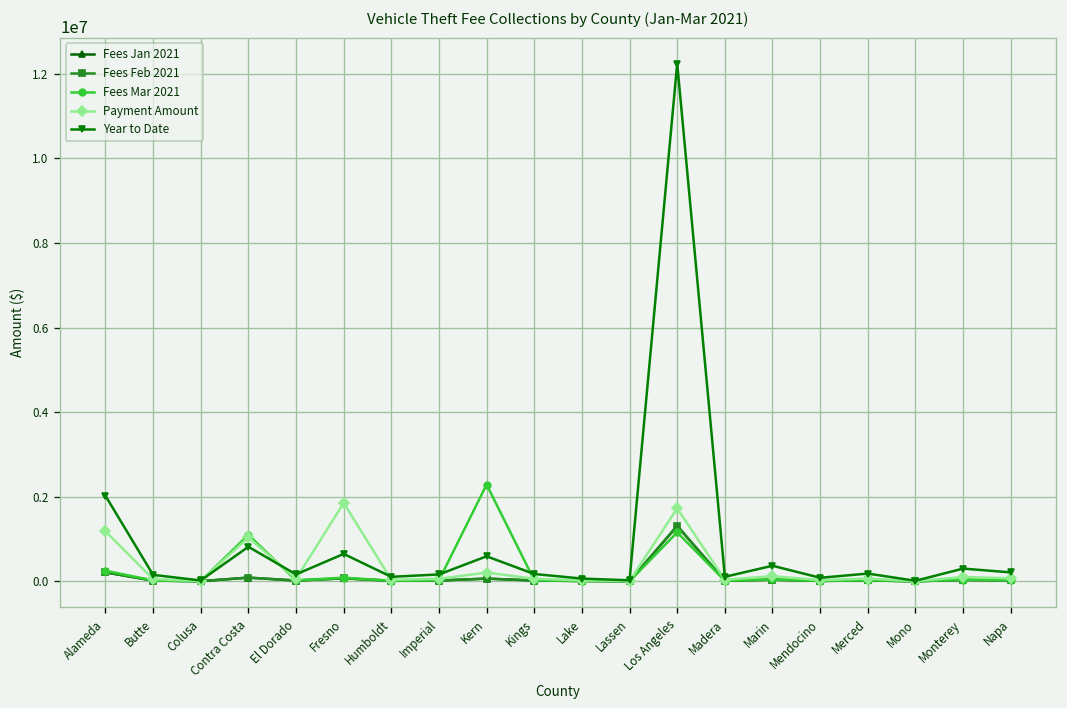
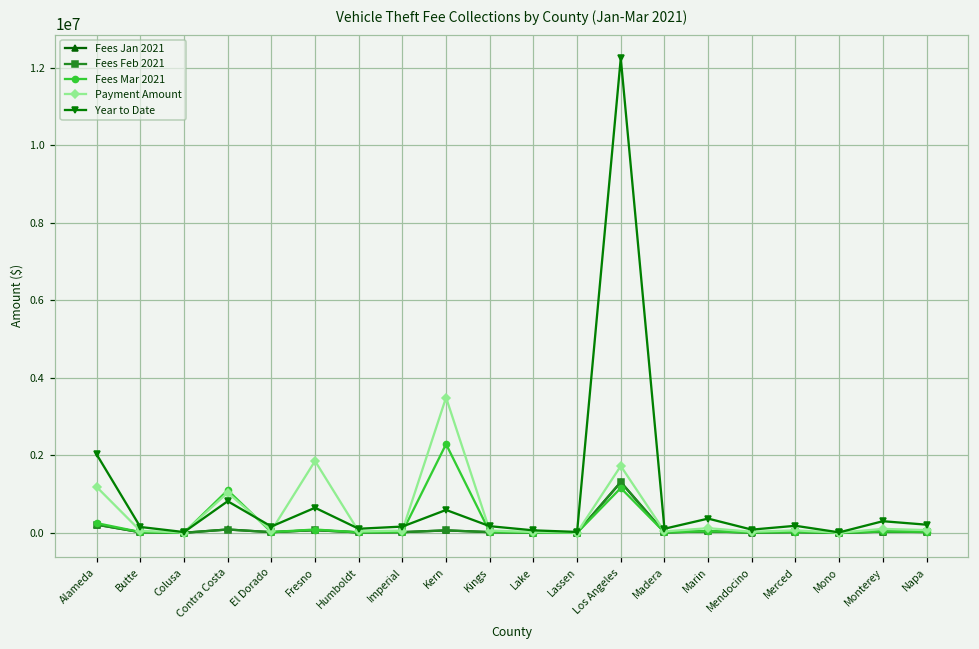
  {
    "Fees Mar 2021": {
      "Kern": 2300000,
      "Los Angeles": 1200000
    },
    "Payment Amount": {
      "Alameda": 1200000,
      "Fresno": 1900000,
-     "Kern": 200000,
+     "Kern": 3500000,
      "Los Angeles": 1700000,
      "Marin": 100000
    }
  }
